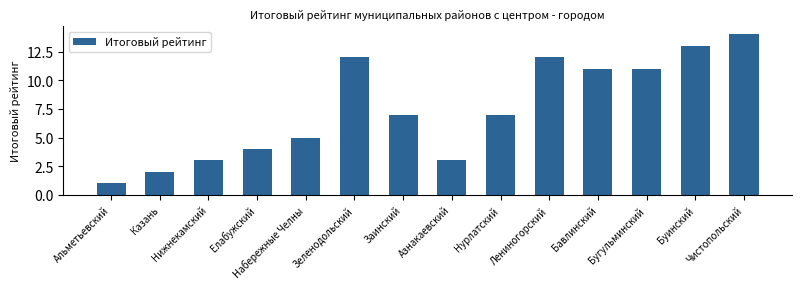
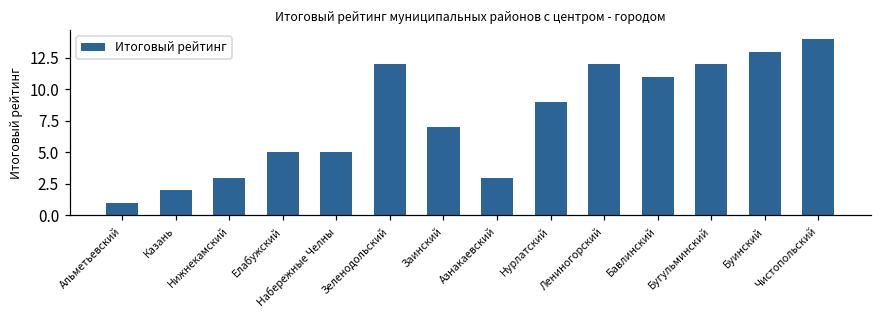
  {
    "Альметьевский": 1,
    "Казань": 2,
    "Нижнекамский": 3,
-   "Елабужский": 4,
+   "Елабужский": 5,
    "Набережные Челны": 5,
    "Зеленодольский": 12,
    "Заинский": 7,
    "Азнакаевский": 3,
-   "Нурлатский": 7,
+   "Нурлатский": 9,
    "Лениногорский": 12,
    "Бавлинский": 11,
-   "Бугульминский": 11,
+   "Бугульминский": 12,
    "Буинский": 13,
    "Чистопольский": 14
  }
